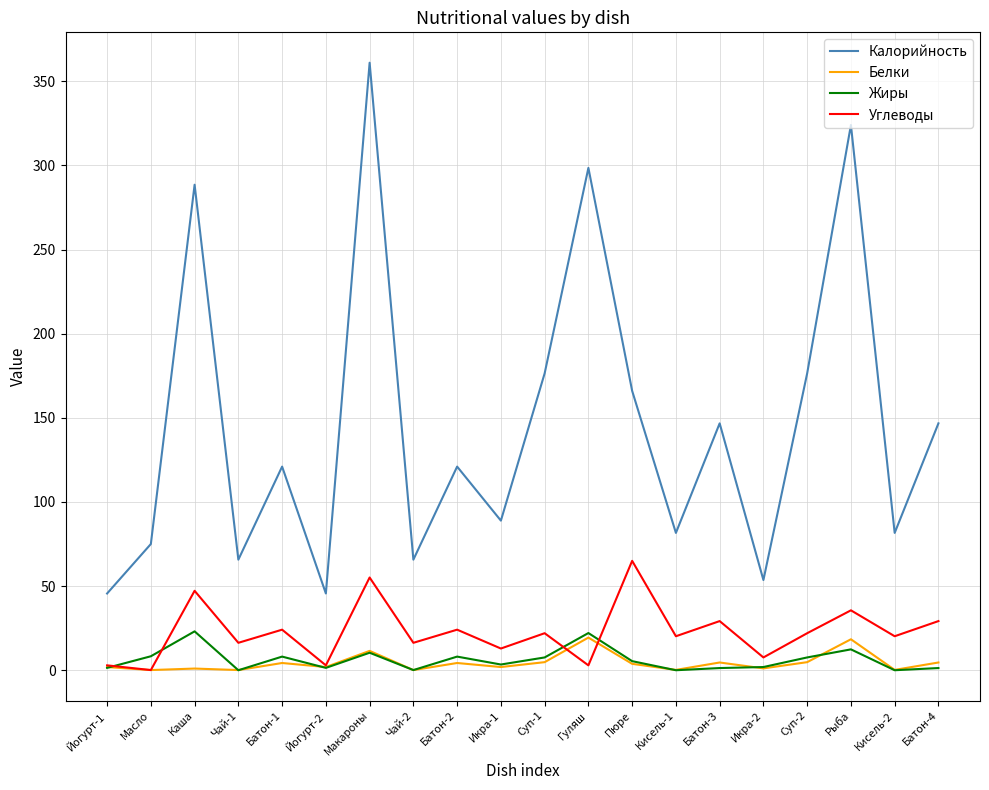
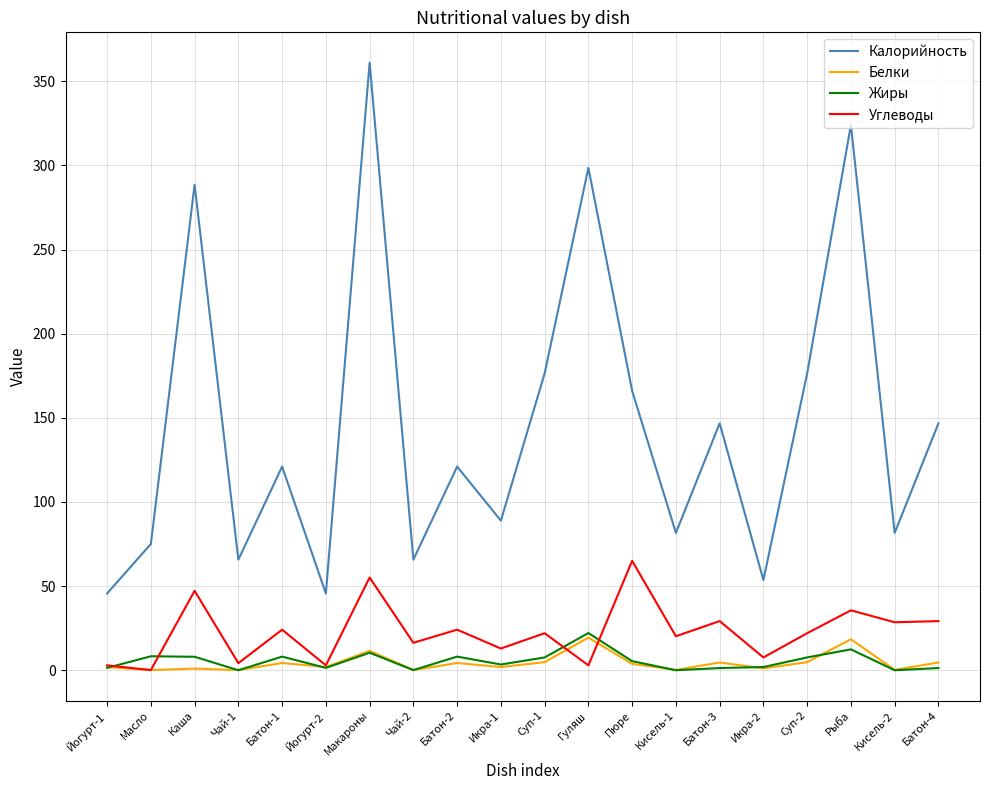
  {
    "Калорийность": {
      "Йогурт-1": 46,
      "Масло": 75,
      "Каша": 289,
      "Чай-1": 66,
      "Батон-1": 121,
      "Йогурт-2": 46,
      "Макароны": 361,
      "Чай-2": 66,
      "Батон-2": 121,
      "Икра-1": 89,
      "Суп-1": 176,
      "Гуляш": 299,
      "Пюре": 166,
      "Кисель-1": 82,
      "Батон-3": 147,
      "Икра-2": 54,
      "Суп-2": 176,
      "Кисель-2": 82,
      "Батон-4": 147
    },
    "Белки": {
      "Каша": 1,
      "Батон-1": 4,
      "Батон-2": 4,
      "Суп-1": 5,
      "Гуляш": 19,
      "Пюре": 4,
      "Батон-3": 5,
      "Суп-2": 5,
      "Рыба": 18,
      "Батон-4": 5
    },
    "Жиры": {
      "Масло": 8,
-     "Каша": 23,
+     "Каша": 8,
      "Батон-1": 8,
      "Батон-2": 8,
      "Суп-1": 8,
      "Гуляш": 22,
      "Пюре": 5,
      "Батон-3": 1,
      "Суп-2": 8,
      "Рыба": 12,
      "Батон-4": 1
    },
    "Углеводы": {
      "Каша": 47,
-     "Чай-1": 16,
+     "Чай-1": 4,
      "Батон-1": 24,
      "Макароны": 55,
      "Чай-2": 16,
      "Батон-2": 24,
      "Икра-1": 13,
      "Суп-1": 22,
      "Гуляш": 3,
      "Пюре": 65,
      "Кисель-1": 20,
      "Батон-3": 29,
      "Икра-2": 8,
      "Суп-2": 22,
      "Рыба": 36,
-     "Кисель-2": 20,
+     "Кисель-2": 29,
      "Батон-4": 29
    }
  }
